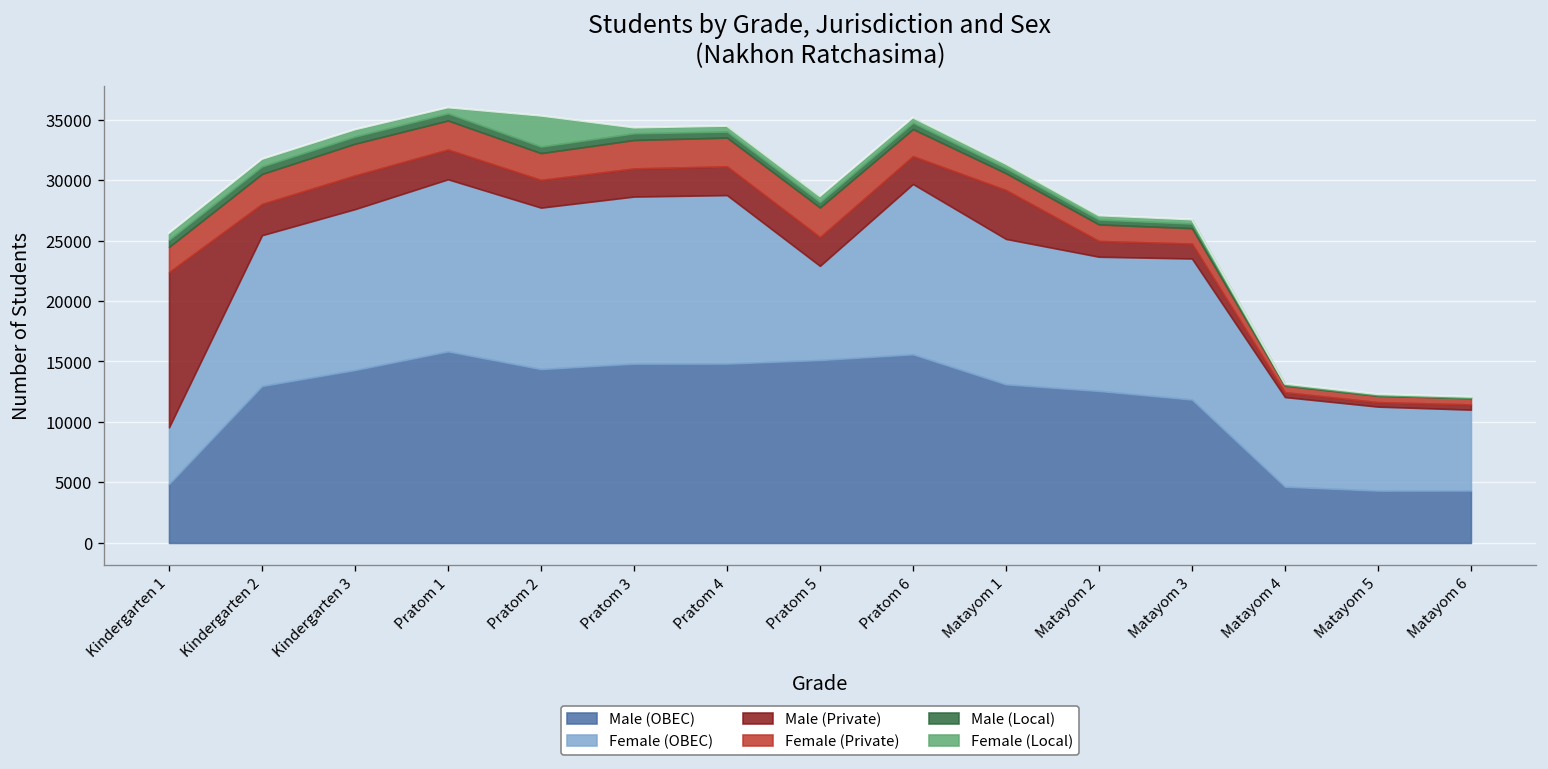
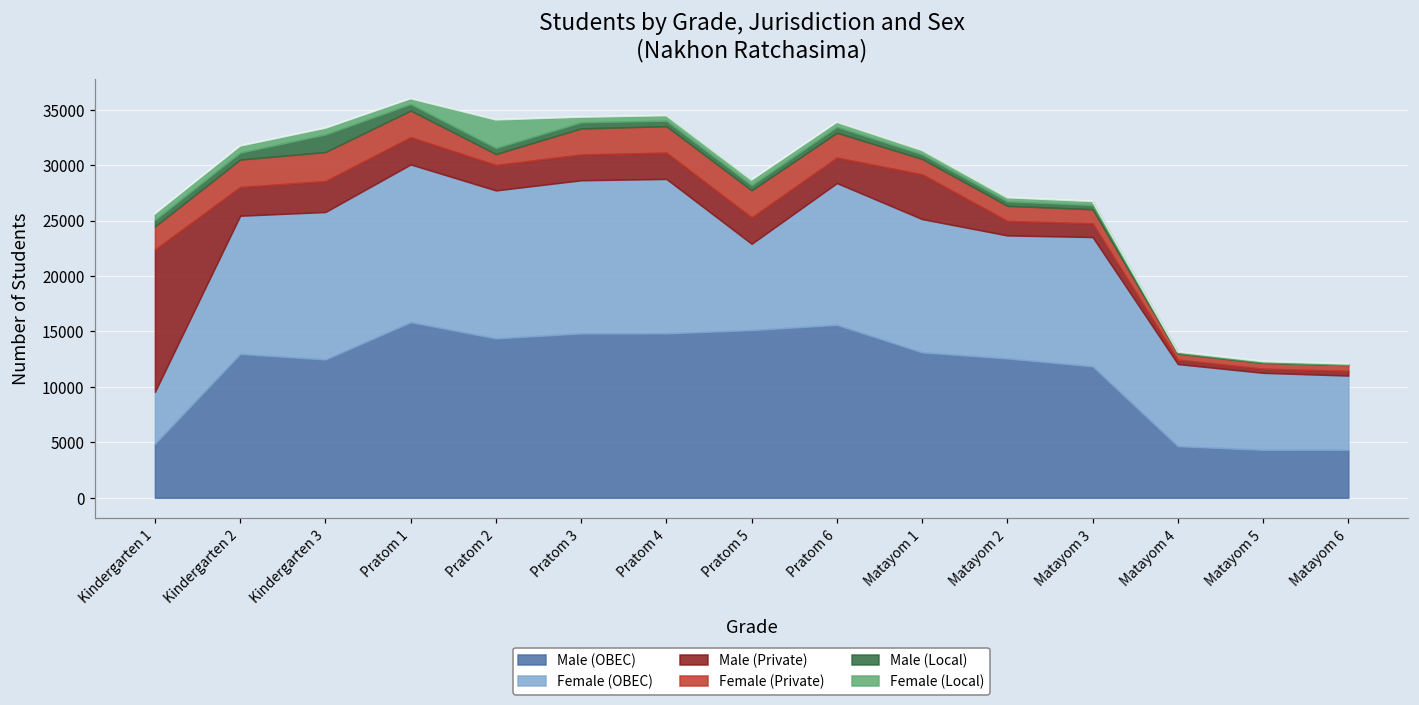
  {
    "Male (OBEC)": {
      "Kindergarten 1": 4900,
      "Kindergarten 2": 13000,
-     "Kindergarten 3": 14300,
+     "Kindergarten 3": 12500,
      "Pratom 1": 15800,
      "Pratom 2": 14400,
      "Pratom 3": 14800,
      "Pratom 4": 14800,
      "Pratom 5": 15100,
      "Pratom 6": 15600,
      "Matayom 1": 13100,
      "Matayom 2": 12600,
      "Matayom 3": 11900,
      "Matayom 4": 4700,
      "Matayom 5": 4300,
      "Matayom 6": 4300
    },
    "Female (OBEC)": {
      "Kindergarten 1": 4700,
      "Kindergarten 2": 12500,
      "Kindergarten 3": 13300,
      "Pratom 1": 14200,
      "Pratom 2": 13300,
      "Pratom 3": 13800,
      "Pratom 4": 13900,
      "Pratom 5": 7800,
-     "Pratom 6": 14100,
+     "Pratom 6": 12800,
      "Matayom 1": 12000,
      "Matayom 2": 11100,
      "Matayom 3": 11700,
      "Matayom 4": 7400,
      "Matayom 5": 6900,
      "Matayom 6": 6700
    },
    "Male (Private)": {
      "Kindergarten 1": 12800,
      "Kindergarten 2": 2600,
      "Kindergarten 3": 2800,
      "Pratom 1": 2500,
      "Pratom 2": 2300,
      "Pratom 3": 2300,
      "Pratom 4": 2400,
      "Pratom 5": 2400,
      "Pratom 6": 2300,
      "Matayom 1": 4000,
      "Matayom 2": 1300,
      "Matayom 3": 1200,
      "Matayom 4": 400,
      "Matayom 5": 400,
      "Matayom 6": 400
    },
    "Female (Private)": {
      "Kindergarten 1": 2100,
      "Kindergarten 2": 2500,
      "Kindergarten 3": 2600,
      "Pratom 1": 2400,
-     "Pratom 2": 2200,
+     "Pratom 2": 1000,
      "Pratom 3": 2400,
      "Pratom 4": 2400,
      "Pratom 5": 2500,
      "Pratom 6": 2200,
      "Matayom 1": 1400,
      "Matayom 2": 1400,
      "Matayom 3": 1300
    },
    "Male (Local)": {
      "Kindergarten 1": 600,
      "Kindergarten 2": 600,
-     "Kindergarten 3": 600,
+     "Kindergarten 3": 1600,
      "Pratom 1": 600,
      "Pratom 2": 500,
      "Pratom 3": 600,
      "Pratom 4": 500,
      "Pratom 5": 500,
      "Pratom 6": 500,
      "Matayom 1": 400,
      "Matayom 2": 400,
      "Matayom 3": 400
    },
    "Female (Local)": {
      "Kindergarten 1": 600,
      "Kindergarten 2": 600,
      "Kindergarten 3": 600,
      "Pratom 1": 500,
      "Pratom 2": 2600,
      "Pratom 3": 500,
      "Pratom 4": 500,
      "Pratom 5": 500,
      "Pratom 6": 400,
      "Matayom 1": 400,
      "Matayom 2": 300,
      "Matayom 3": 300
    }
  }
